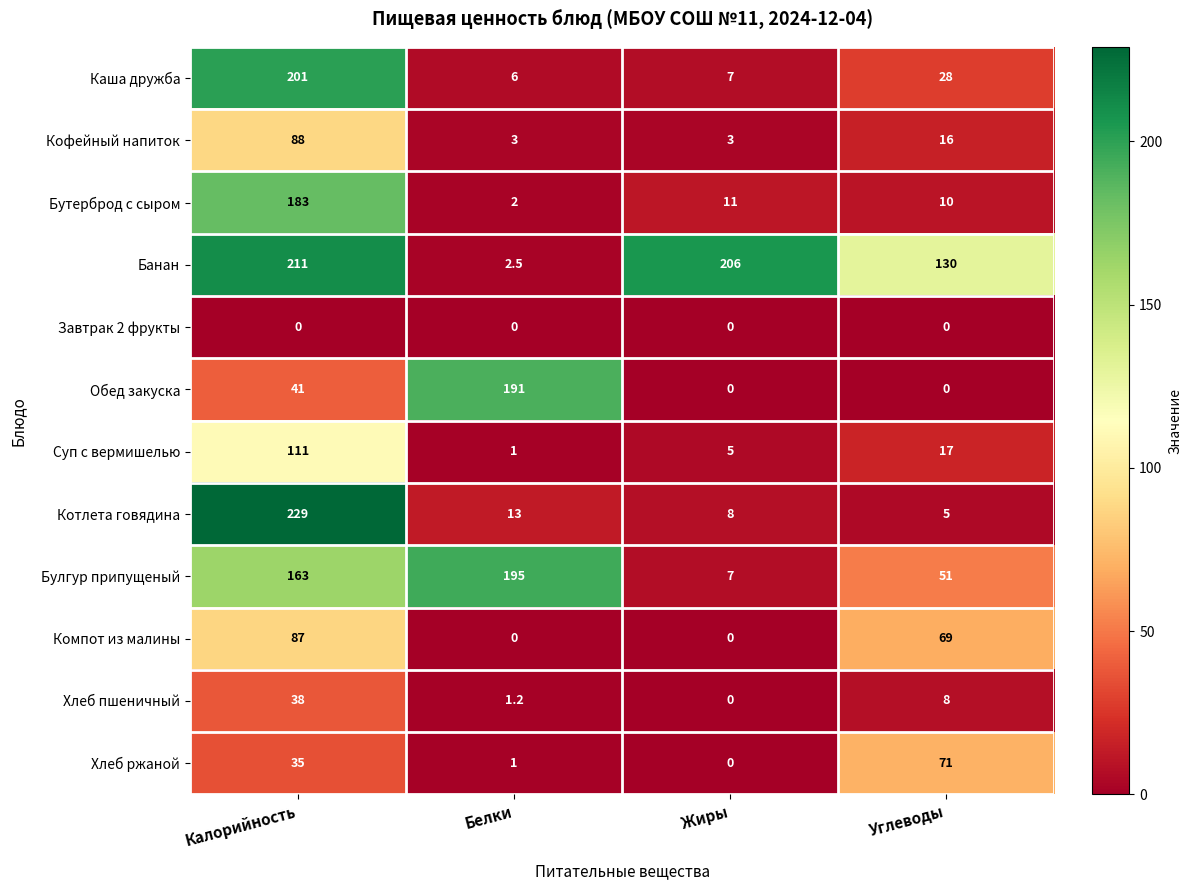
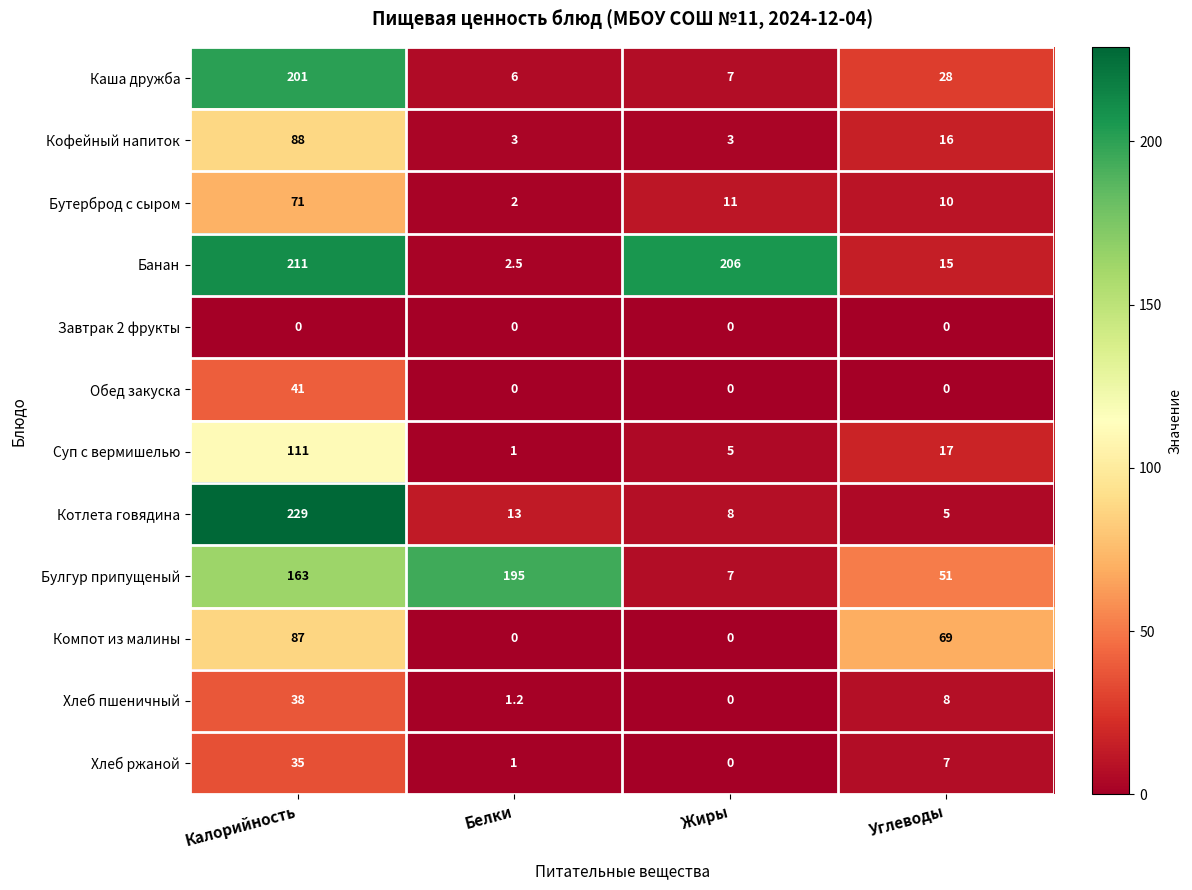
  {
    "Каша дружба": {
      "Калорийность": 201,
      "Белки": 6,
      "Жиры": 7,
      "Углеводы": 28
    },
    "Кофейный напиток": {
      "Калорийность": 88,
      "Белки": 3,
      "Жиры": 3,
      "Углеводы": 16
    },
    "Бутерброд с сыром": {
-     "Калорийность": 183,
+     "Калорийность": 71,
      "Белки": 2,
      "Жиры": 11,
      "Углеводы": 10
    },
    "Банан": {
      "Калорийность": 211,
      "Белки": 2.5,
      "Жиры": 206,
-     "Углеводы": 130
+     "Углеводы": 15
    },
    "Завтрак 2 фрукты": {
      "Калорийность": 0,
      "Белки": 0,
      "Жиры": 0,
      "Углеводы": 0
    },
    "Обед закуска": {
      "Калорийность": 41,
-     "Белки": 191,
+     "Белки": 0,
      "Жиры": 0,
      "Углеводы": 0
    },
    "Суп с вермишелью": {
      "Калорийность": 111,
      "Белки": 1,
      "Жиры": 5,
      "Углеводы": 17
    },
    "Котлета говядина": {
      "Калорийность": 229,
      "Белки": 13,
      "Жиры": 8,
      "Углеводы": 5
    },
    "Булгур припущеный": {
      "Калорийность": 163,
      "Белки": 195,
      "Жиры": 7,
      "Углеводы": 51
    },
    "Компот из малины": {
      "Калорийность": 87,
      "Белки": 0,
      "Жиры": 0,
      "Углеводы": 69
    },
    "Хлеб пшеничный": {
      "Калорийность": 38,
      "Белки": 1.2,
      "Жиры": 0,
      "Углеводы": 8
    },
    "Хлеб ржаной": {
      "Калорийность": 35,
      "Белки": 1,
      "Жиры": 0,
-     "Углеводы": 71
+     "Углеводы": 7
    }
  }
